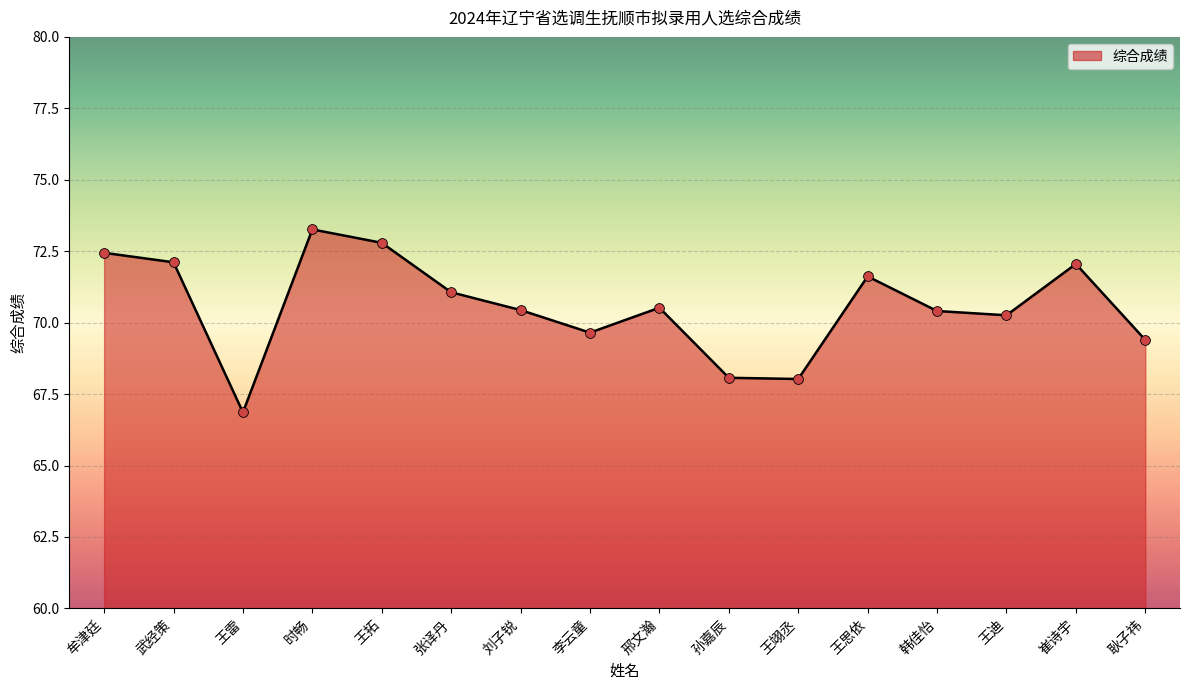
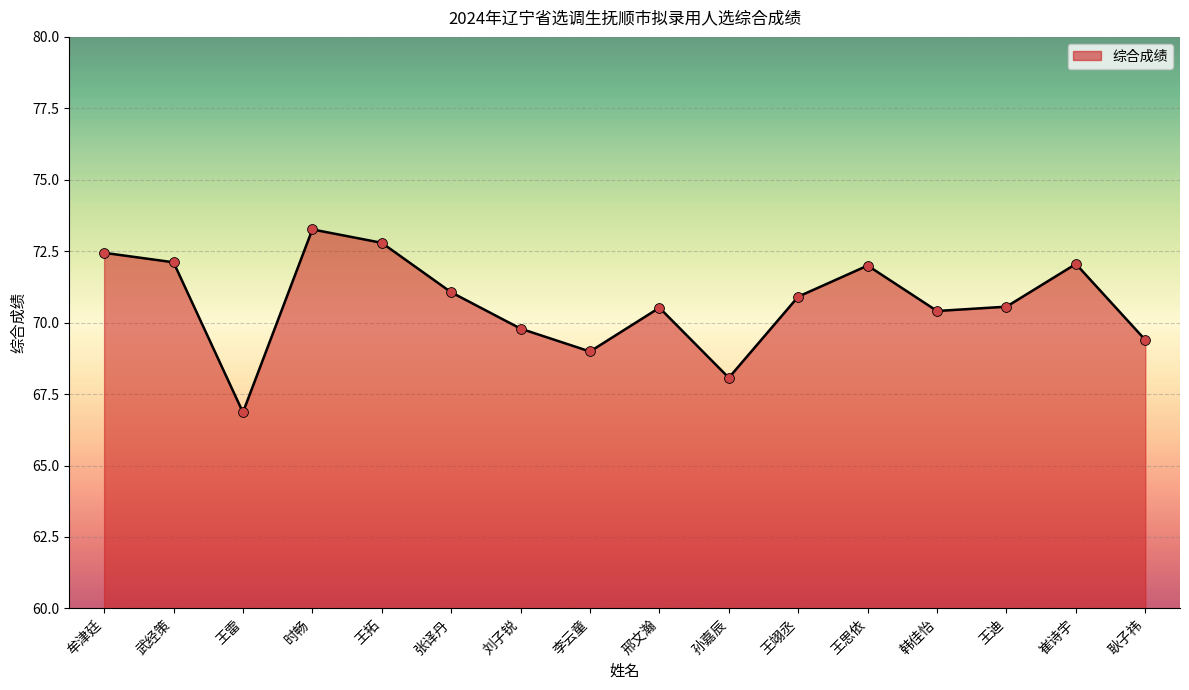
  {
    "牟津廷": 72.4,
    "武经策": 72.1,
    "王雷": 66.9,
    "时畅": 73.3,
    "王拓": 72.8,
    "张译丹": 71.1,
-   "刘子锐": 70.4,
-   "李云童": 69.7,
+   "刘子锐": 69.8,
+   "李云童": 69.0,
    "邢文瀚": 70.5,
    "孙嘉辰": 68.1,
-   "王翊丞": 68.0,
-   "王思依": 71.6,
+   "王翊丞": 70.9,
+   "王思依": 72.0,
    "韩佳怡": 70.4,
-   "王迪": 70.3,
+   "王迪": 70.6,
    "崔诗宇": 72.1,
    "耿子祎": 69.4
  }
